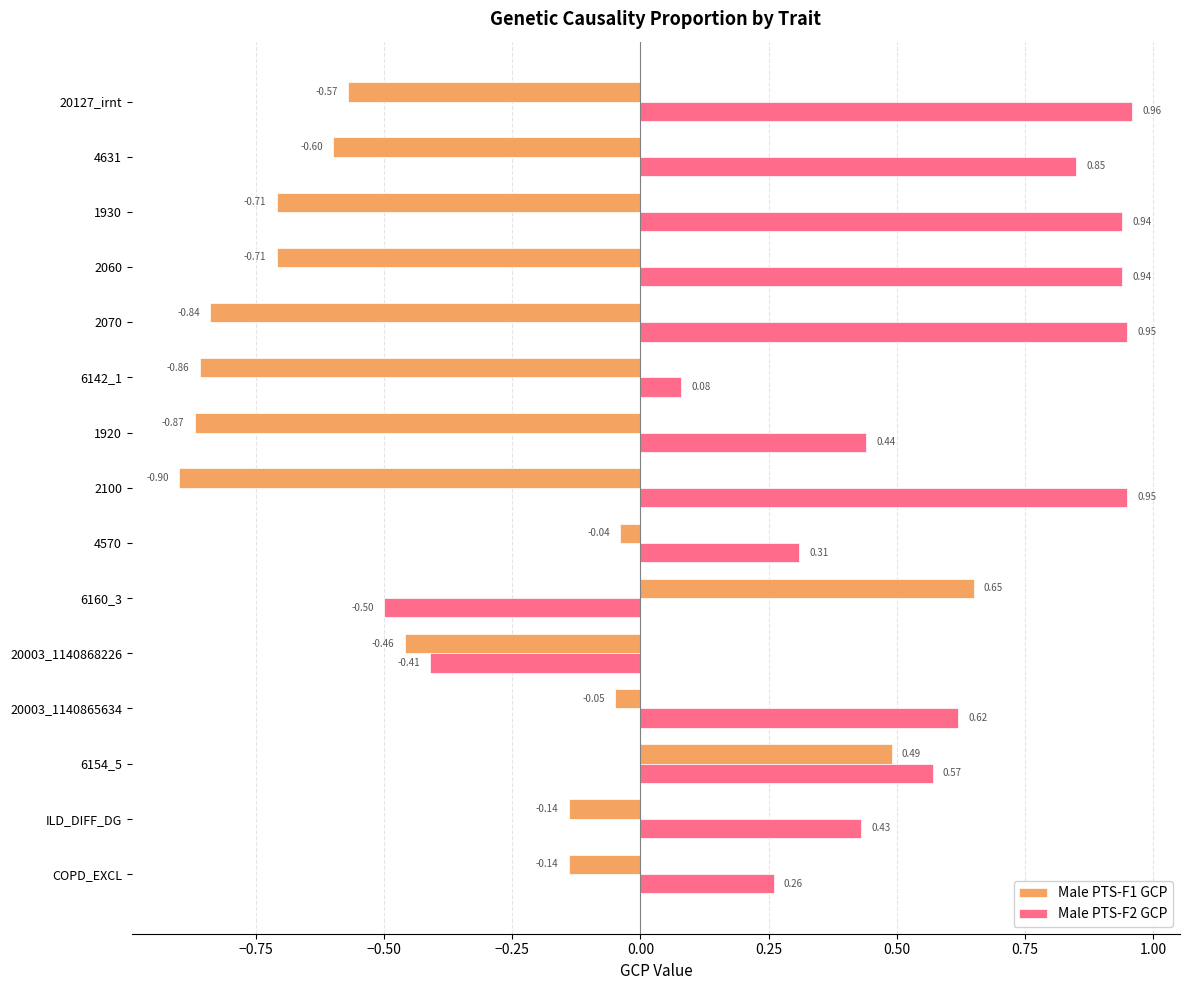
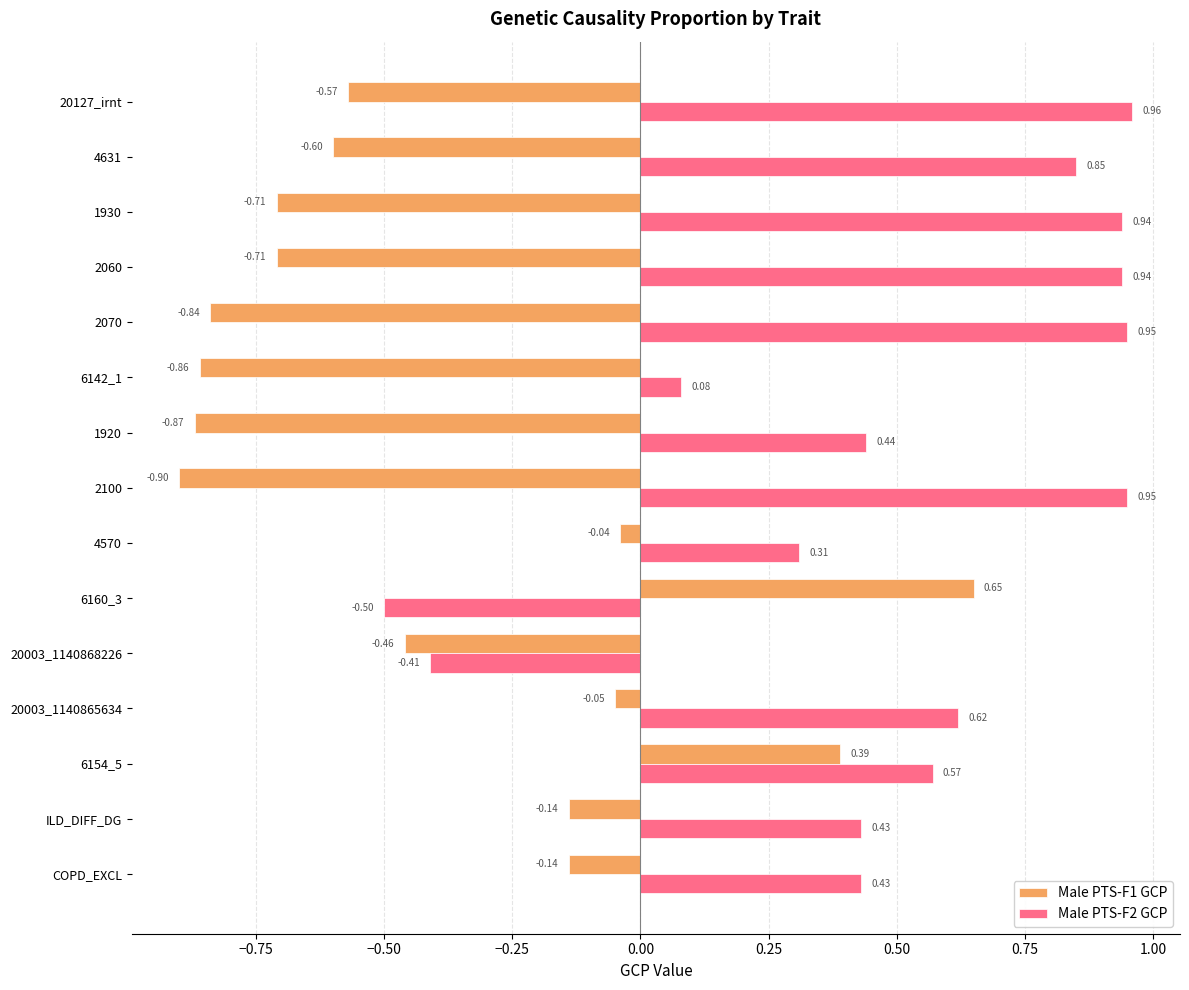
  {
    "Male PTS-F1 GCP": {
      "20127_irnt": -0.57,
      "4631": -0.60,
      "1930": -0.71,
      "2060": -0.71,
      "2070": -0.84,
      "6142_1": -0.86,
      "1920": -0.87,
      "2100": -0.90,
      "4570": -0.04,
      "6160_3": 0.65,
      "20003_1140868226": -0.46,
      "20003_1140865634": -0.05,
-     "6154_5": 0.49,
+     "6154_5": 0.39,
      "ILD_DIFF_DG": -0.14,
      "COPD_EXCL": -0.14
    },
    "Male PTS-F2 GCP": {
      "20127_irnt": 0.96,
      "4631": 0.85,
      "1930": 0.94,
      "2060": 0.94,
      "2070": 0.95,
      "6142_1": 0.08,
      "1920": 0.44,
      "2100": 0.95,
      "4570": 0.31,
      "6160_3": -0.50,
      "20003_1140868226": -0.41,
      "20003_1140865634": 0.62,
      "6154_5": 0.57,
      "ILD_DIFF_DG": 0.43,
-     "COPD_EXCL": 0.26
+     "COPD_EXCL": 0.43
    }
  }
